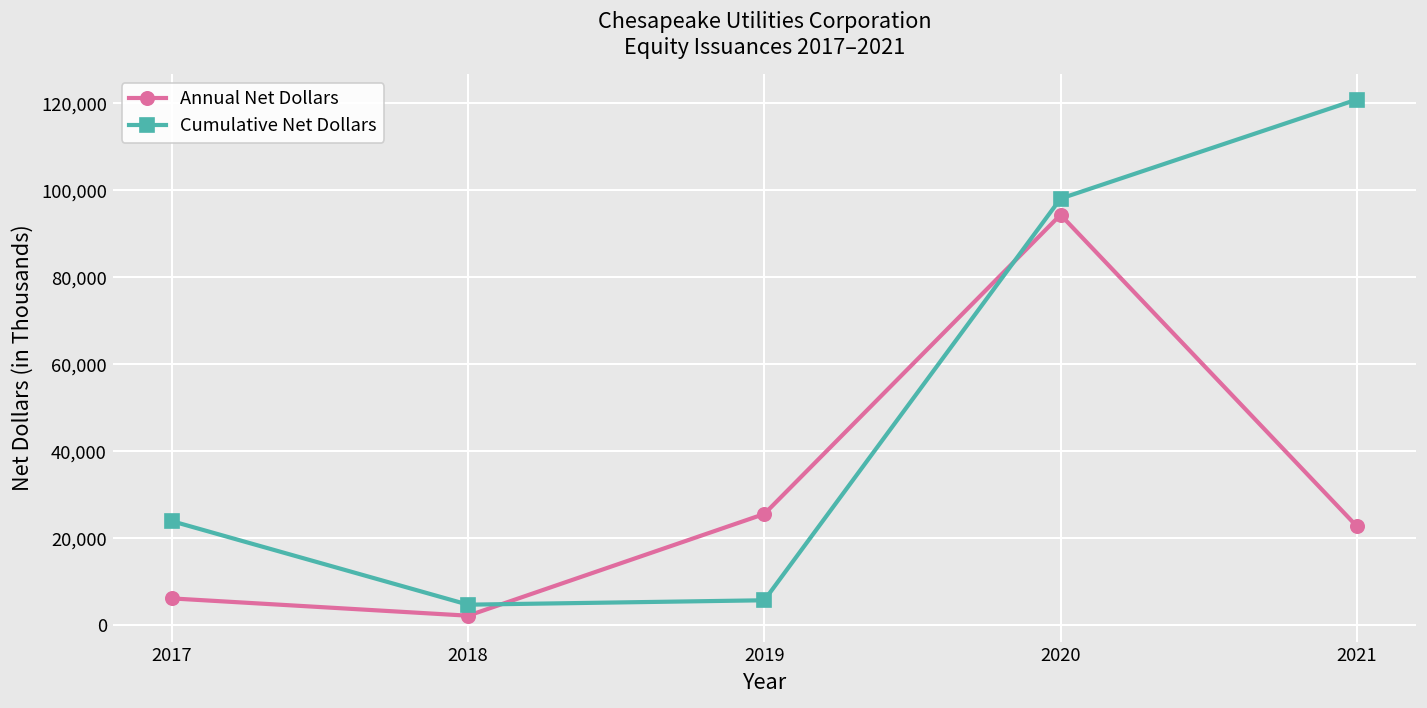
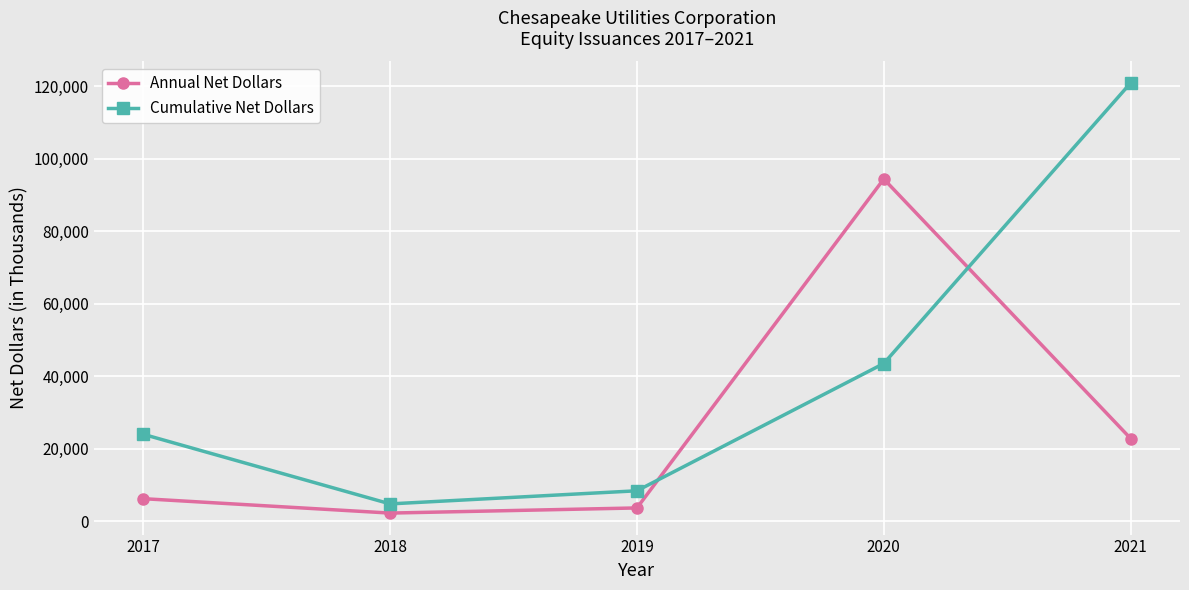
  {
    "Annual Net Dollars": {
      "2017": "6,000",
      "2018": "2,000",
-     "2019": "26,000",
+     "2019": "4,000",
      "2020": "94,000",
      "2021": "23,000"
    },
    "Cumulative Net Dollars": {
      "2017": "24,000",
      "2018": "5,000",
-     "2019": "6,000",
-     "2020": "98,000",
+     "2019": "8,000",
+     "2020": "43,000",
      "2021": "121,000"
    }
  }
